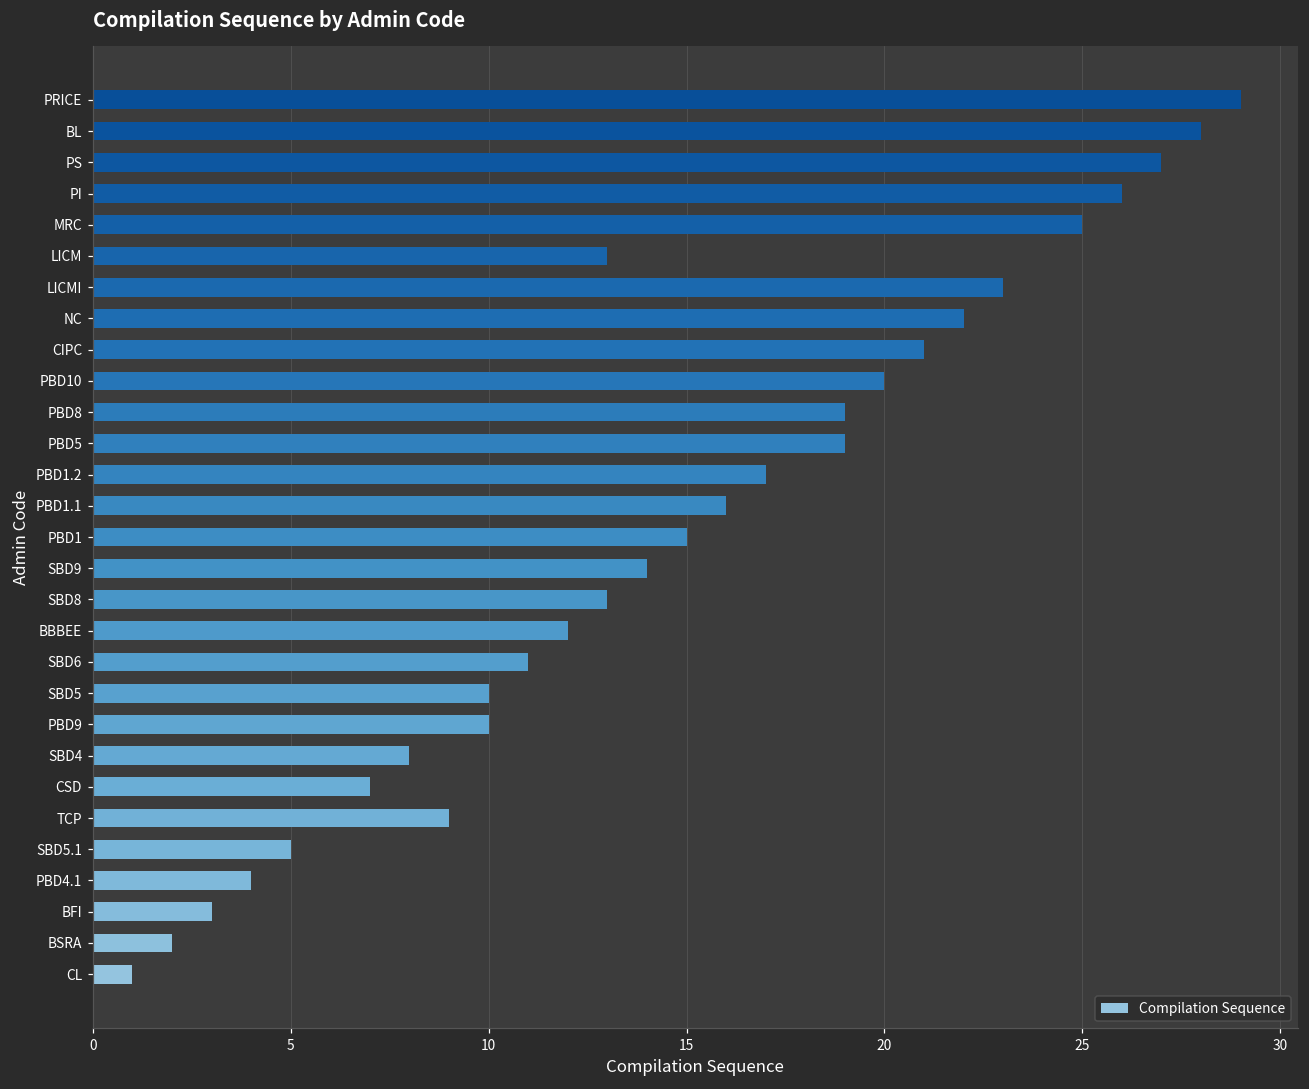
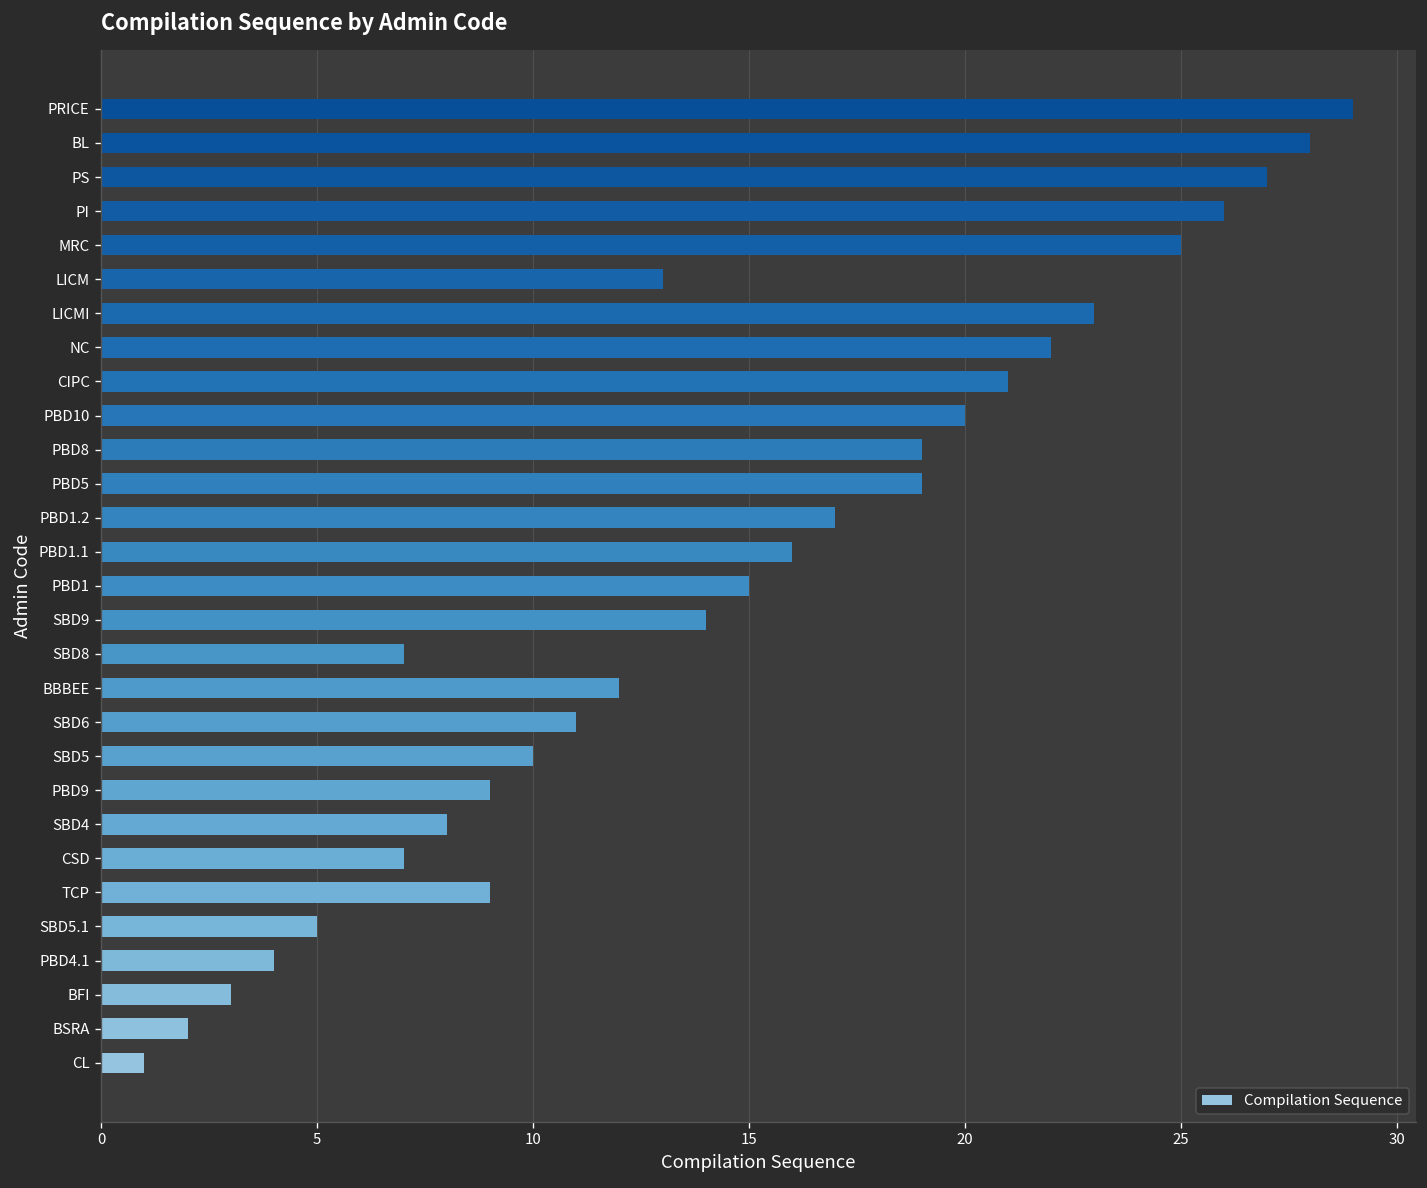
  {
    "PRICE": 29,
    "BL": 28,
    "PS": 27,
    "PI": 26,
    "MRC": 25,
    "LICM": 13,
    "LICMI": 23,
    "NC": 22,
    "CIPC": 21,
    "PBD10": 20,
    "PBD8": 19,
    "PBD5": 19,
    "PBD1.2": 17,
    "PBD1.1": 16,
    "PBD1": 15,
    "SBD9": 14,
-   "SBD8": 13,
+   "SBD8": 7,
    "BBBEE": 12,
    "SBD6": 11,
    "SBD5": 10,
-   "PBD9": 10,
+   "PBD9": 9,
    "SBD4": 8,
    "CSD": 7,
    "TCP": 9,
    "SBD5.1": 5,
    "PBD4.1": 4,
    "BFI": 3,
    "BSRA": 2,
    "CL": 1
  }
